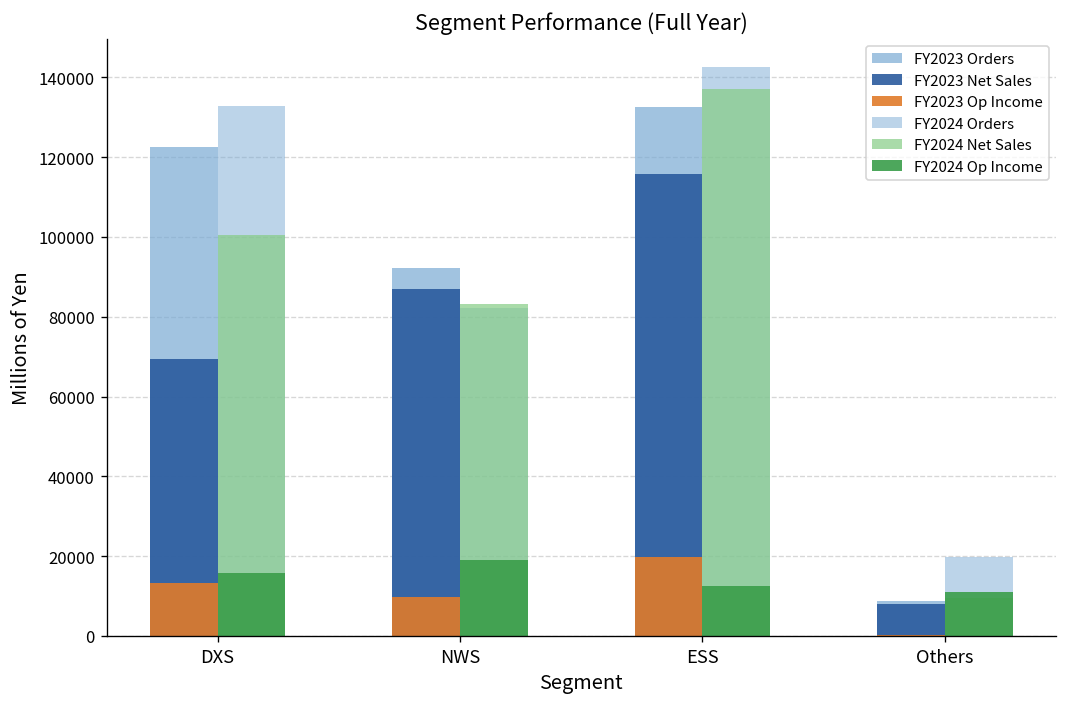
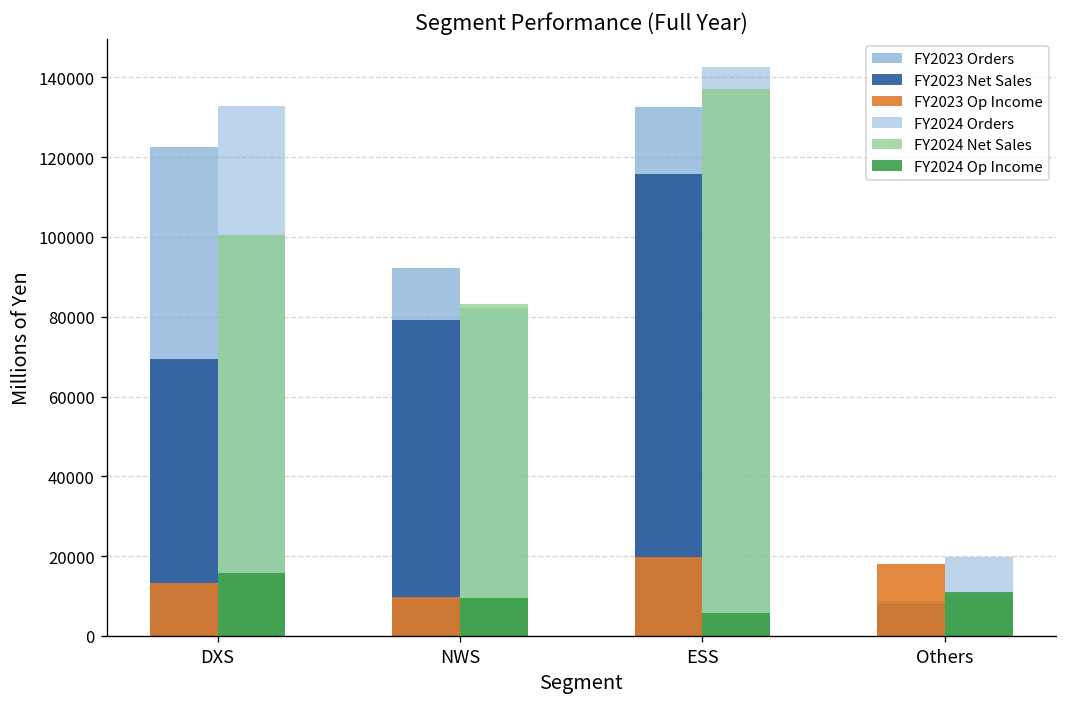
  {
    "FY2023 Net Sales": {
-     "NWS": 87000
+     "NWS": 79000
    },
    "FY2023 Op Income": {
-     "Others": 0
+     "Others": 18000
    },
    "FY2024 Net Sales": {
      "NWS": 83000
    },
    "FY2024 Op Income": {
-     "NWS": 19000,
-     "ESS": 13000
+     "NWS": 9000,
+     "ESS": 6000
    }
  }
